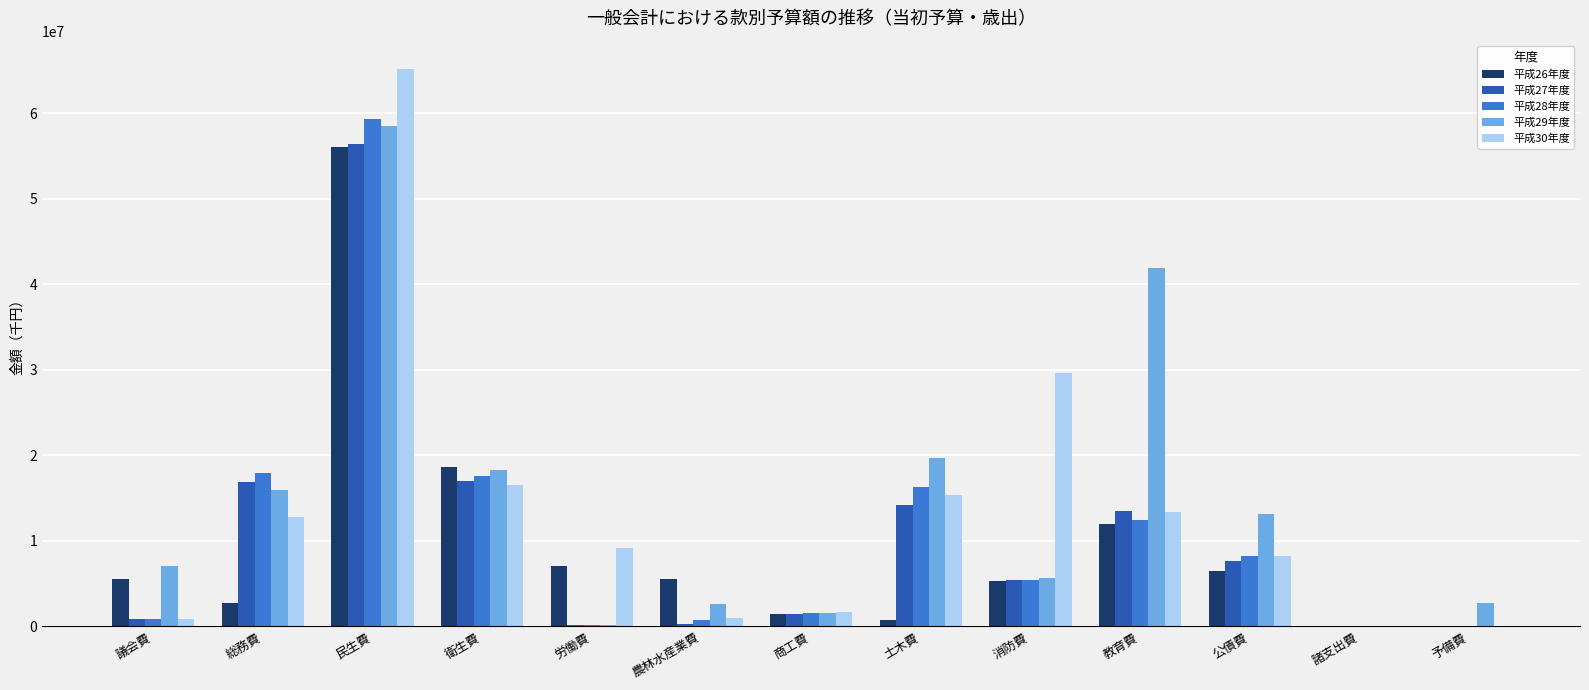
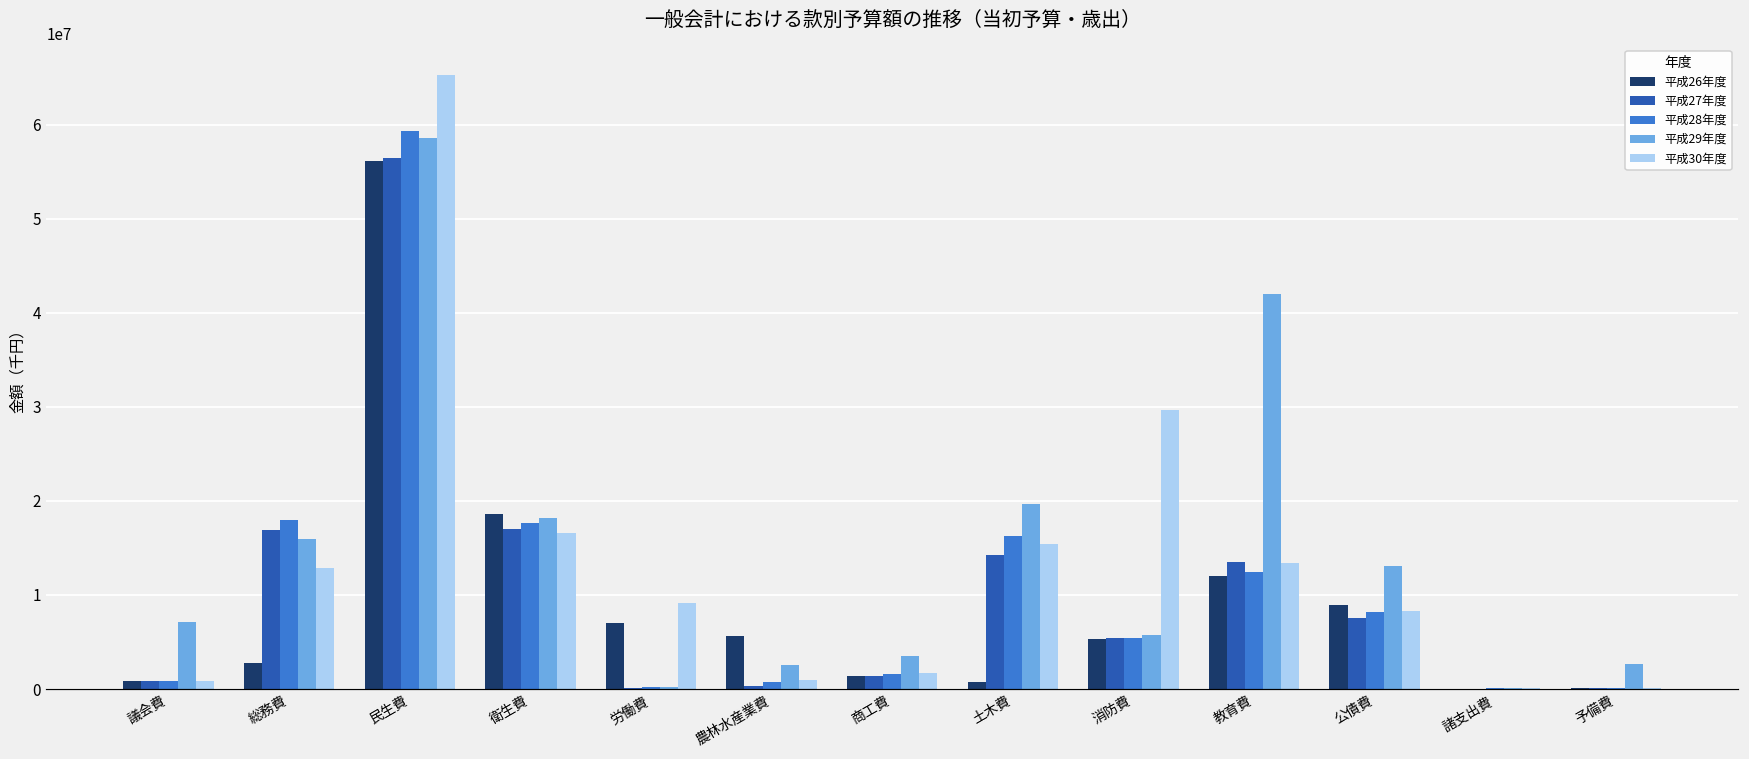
  {
    "平成26年度": {
-     "議会費": 6000000,
+     "議会費": 1000000,
      "総務費": 3000000,
      "民生費": 56000000,
      "衛生費": 19000000,
      "労働費": 7000000,
      "農林水産業費": 6000000,
      "商工費": 1000000,
      "土木費": 1000000,
      "消防費": 5000000,
      "教育費": 12000000,
-     "公債費": 6000000
+     "公債費": 9000000
    },
    "平成29年度": {
      "議会費": 7000000,
      "総務費": 16000000,
      "民生費": 59000000,
      "衛生費": 18000000,
      "農林水産業費": 3000000,
-     "商工費": 2000000,
+     "商工費": 3000000,
      "土木費": 20000000,
      "消防費": 6000000,
      "教育費": 42000000,
      "公債費": 13000000,
      "予備費": 3000000
    },
    "平成30年度": {
      "議会費": 1000000,
      "総務費": 13000000,
      "民生費": 65000000,
      "衛生費": 17000000,
      "労働費": 9000000,
      "農林水産業費": 1000000,
      "商工費": 2000000,
      "土木費": 15000000,
      "消防費": 30000000,
      "教育費": 13000000,
      "公債費": 8000000
    }
  }
